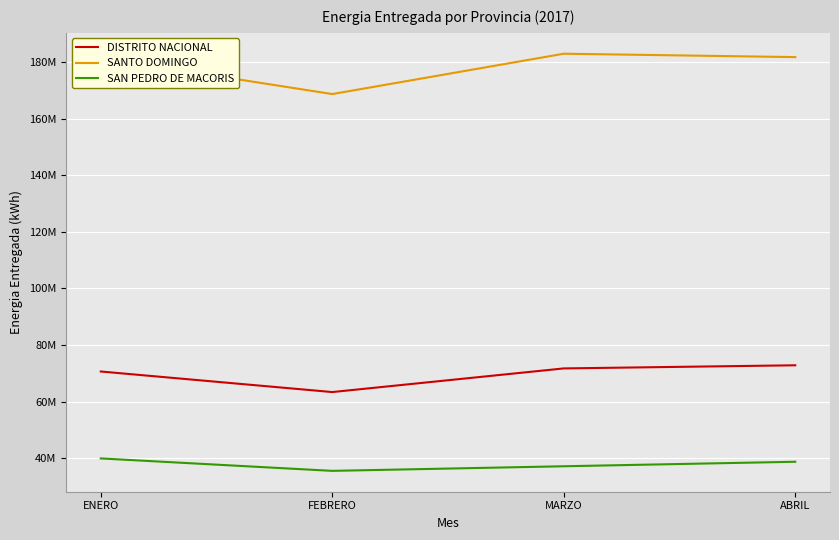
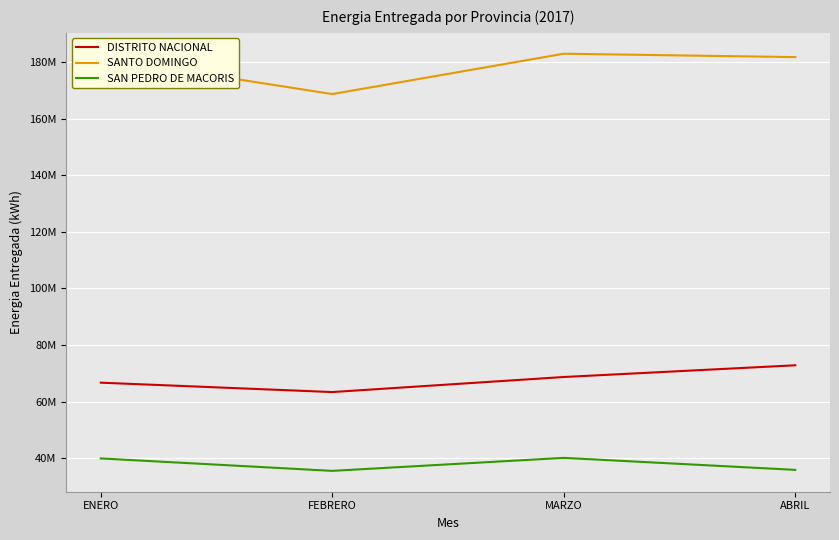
  {
    "DISTRITO NACIONAL": {
-     "ENERO": 71000000,
+     "ENERO": 67000000,
      "FEBRERO": 63000000,
-     "MARZO": 72000000,
+     "MARZO": 69000000,
      "ABRIL": 73000000
    },
    "SANTO DOMINGO": {
      "FEBRERO": 169000000,
      "MARZO": 183000000,
      "ABRIL": 182000000
    },
    "SAN PEDRO DE MACORIS": {
      "ENERO": 40000000,
      "FEBRERO": 35000000,
-     "MARZO": 37000000,
-     "ABRIL": 39000000
+     "MARZO": 40000000,
+     "ABRIL": 36000000
    }
  }
